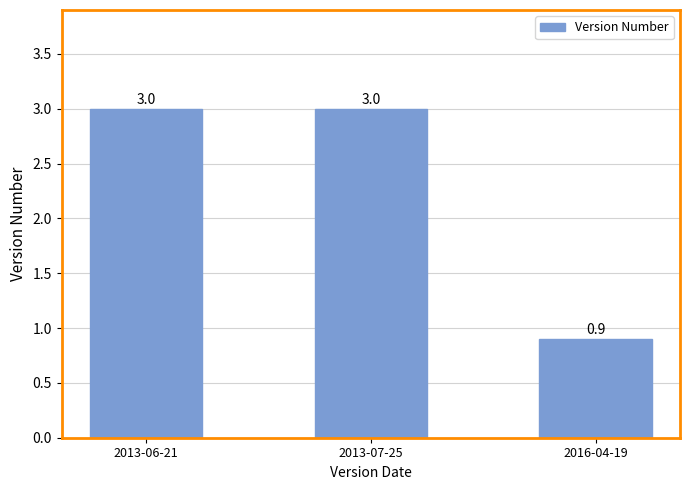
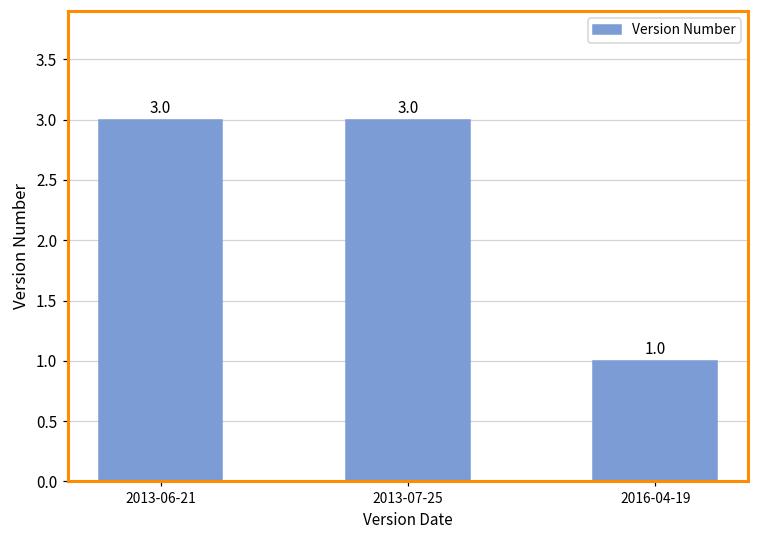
  {
    "2013-06-21": 3.0,
    "2013-07-25": 3.0,
-   "2016-04-19": 0.9
+   "2016-04-19": 1.0
  }
